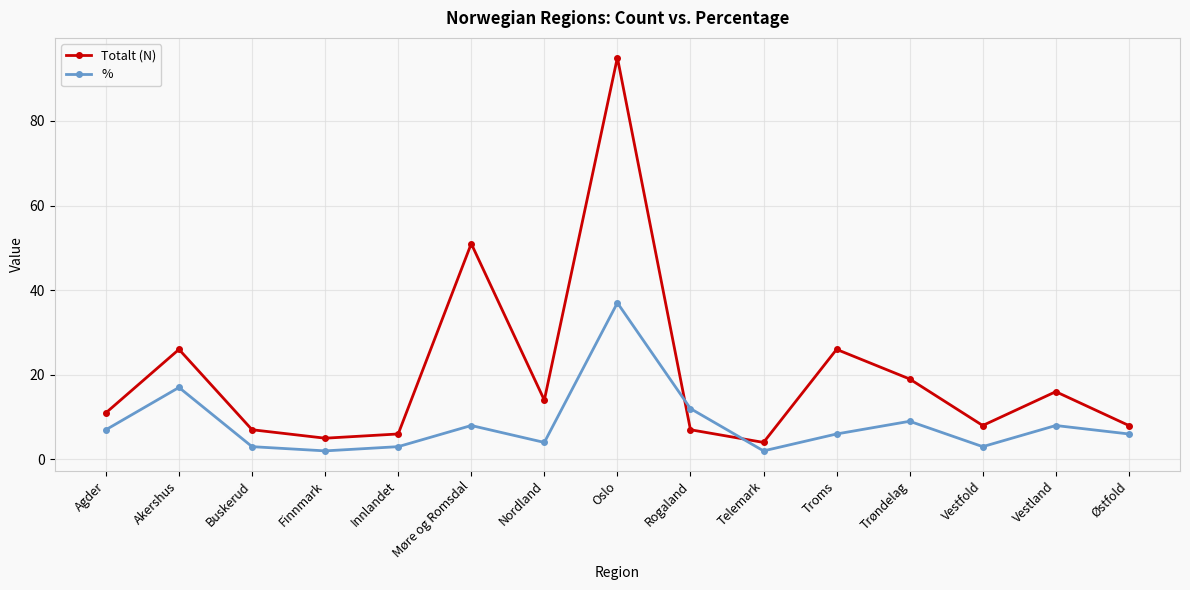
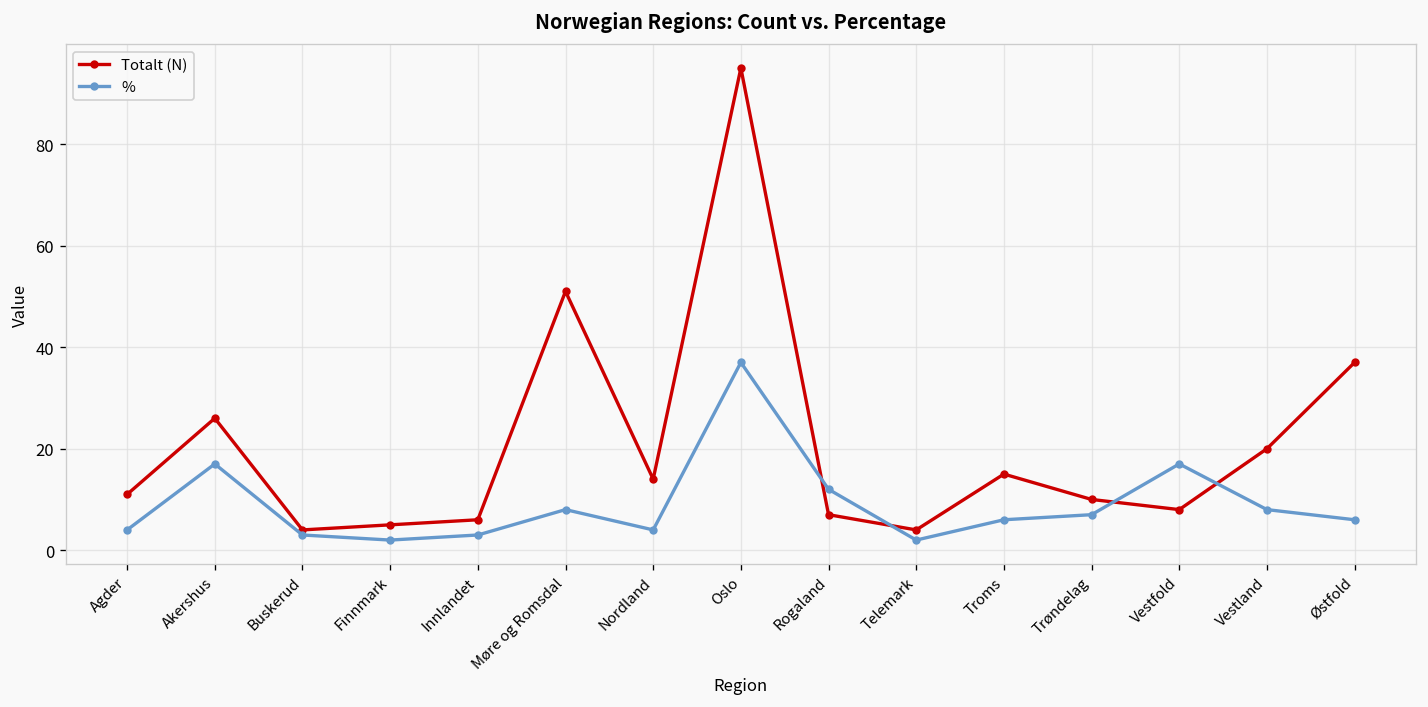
  {
    "Totalt (N)": {
      "Agder": 11,
      "Akershus": 26,
-     "Buskerud": 7,
+     "Buskerud": 4,
      "Finnmark": 5,
      "Innlandet": 6,
      "Møre og Romsdal": 51,
      "Nordland": 14,
      "Oslo": 95,
      "Rogaland": 7,
      "Telemark": 4,
-     "Troms": 26,
-     "Trøndelag": 19,
+     "Troms": 15,
+     "Trøndelag": 10,
      "Vestfold": 8,
-     "Vestland": 16,
-     "Østfold": 8
+     "Vestland": 20,
+     "Østfold": 37
    },
    "%": {
-     "Agder": 7,
+     "Agder": 4,
      "Akershus": 17,
      "Buskerud": 3,
      "Finnmark": 2,
      "Innlandet": 3,
      "Møre og Romsdal": 8,
      "Nordland": 4,
      "Oslo": 37,
      "Rogaland": 12,
      "Telemark": 2,
      "Troms": 6,
-     "Trøndelag": 9,
-     "Vestfold": 3,
+     "Trøndelag": 7,
+     "Vestfold": 17,
      "Vestland": 8,
      "Østfold": 6
    }
  }
